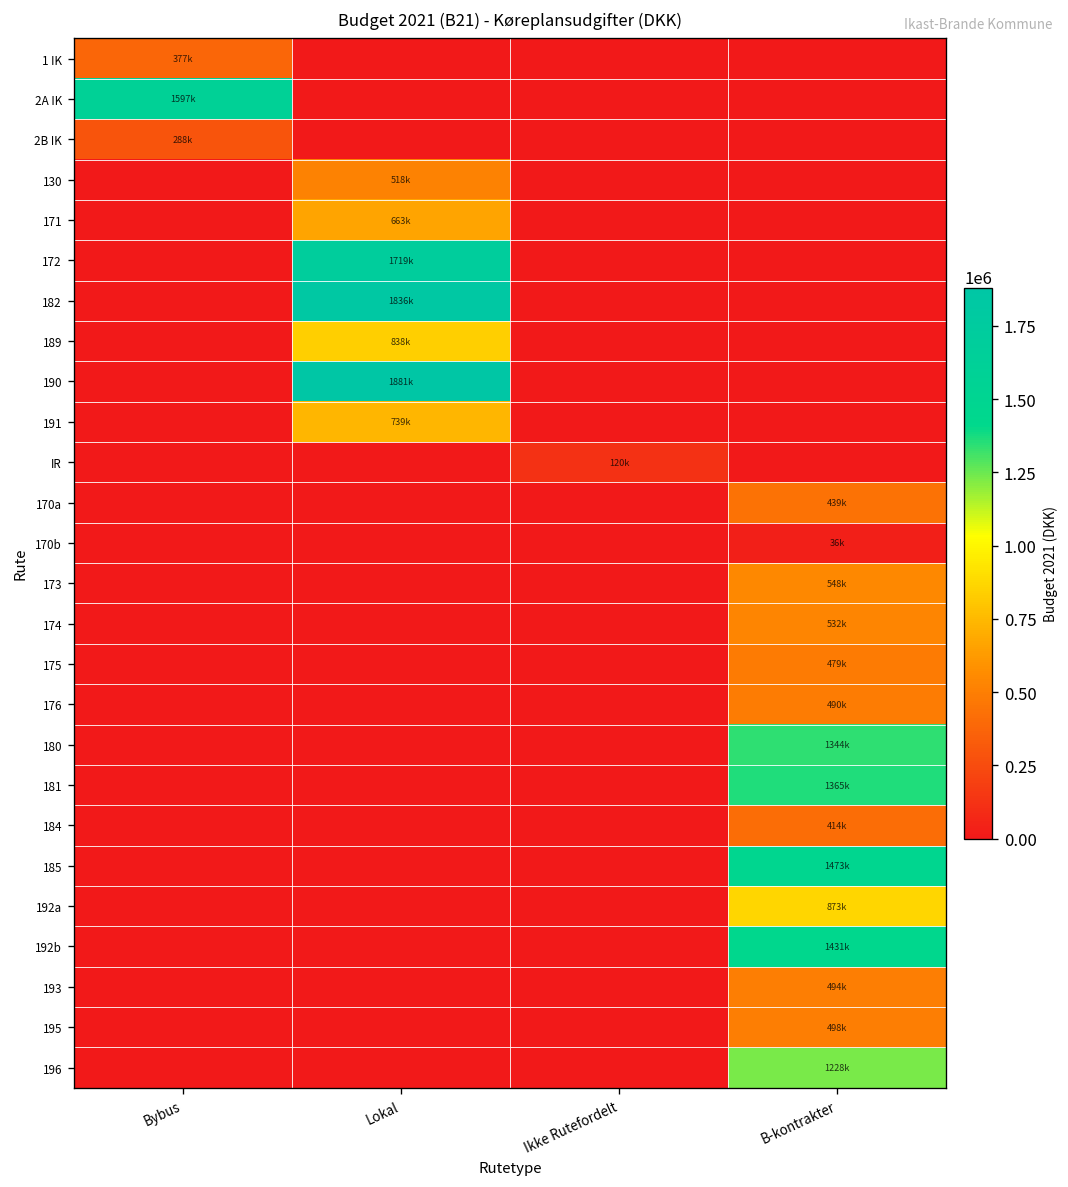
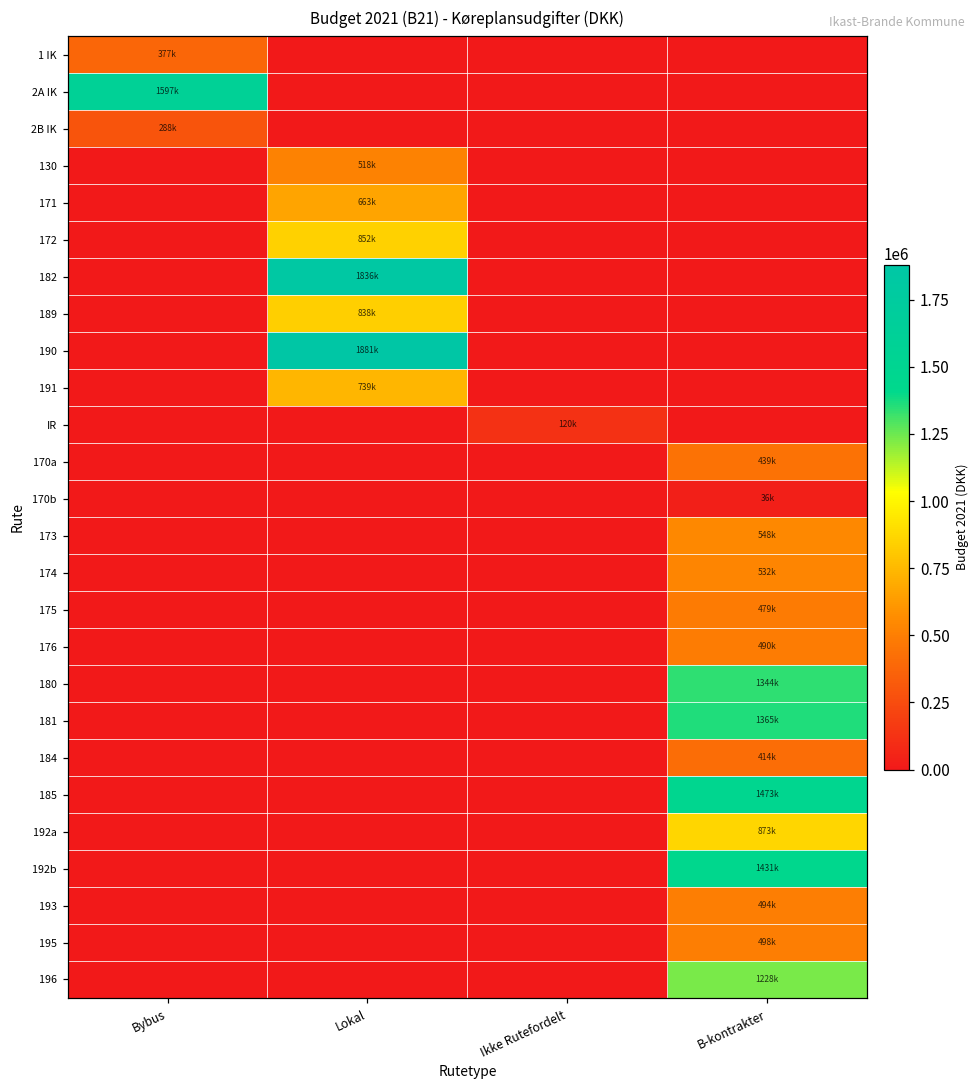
  {
    "1 IK": {
      "Bybus": "377k"
    },
    "2A IK": {
      "Bybus": "1597k"
    },
    "2B IK": {
      "Bybus": "288k"
    },
    "130": {
      "Lokal": "518k"
    },
    "171": {
      "Lokal": "663k"
    },
    "172": {
-     "Lokal": "1719k"
+     "Lokal": "852k"
    },
    "182": {
      "Lokal": "1836k"
    },
    "189": {
      "Lokal": "838k"
    },
    "190": {
      "Lokal": "1881k"
    },
    "191": {
      "Lokal": "739k"
    },
    "IR": {
      "Ikke Rutefordelt": "120k"
    },
    "170a": {
      "B-kontrakter": "439k"
    },
    "170b": {
      "B-kontrakter": "36k"
    },
    "173": {
      "B-kontrakter": "548k"
    },
    "174": {
      "B-kontrakter": "532k"
    },
    "175": {
      "B-kontrakter": "479k"
    },
    "176": {
      "B-kontrakter": "490k"
    },
    "180": {
      "B-kontrakter": "1344k"
    },
    "181": {
      "B-kontrakter": "1365k"
    },
    "184": {
      "B-kontrakter": "414k"
    },
    "185": {
      "B-kontrakter": "1473k"
    },
    "192a": {
      "B-kontrakter": "873k"
    },
    "192b": {
      "B-kontrakter": "1431k"
    },
    "193": {
      "B-kontrakter": "494k"
    },
    "195": {
      "B-kontrakter": "498k"
    },
    "196": {
      "B-kontrakter": "1228k"
    }
  }
